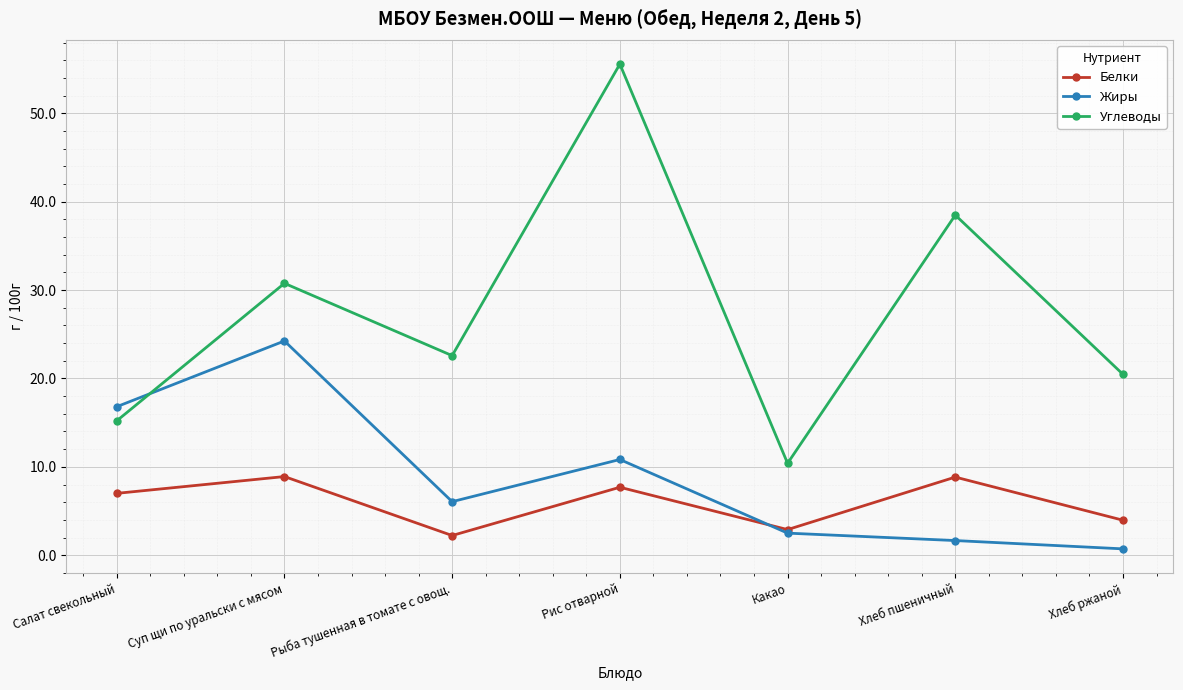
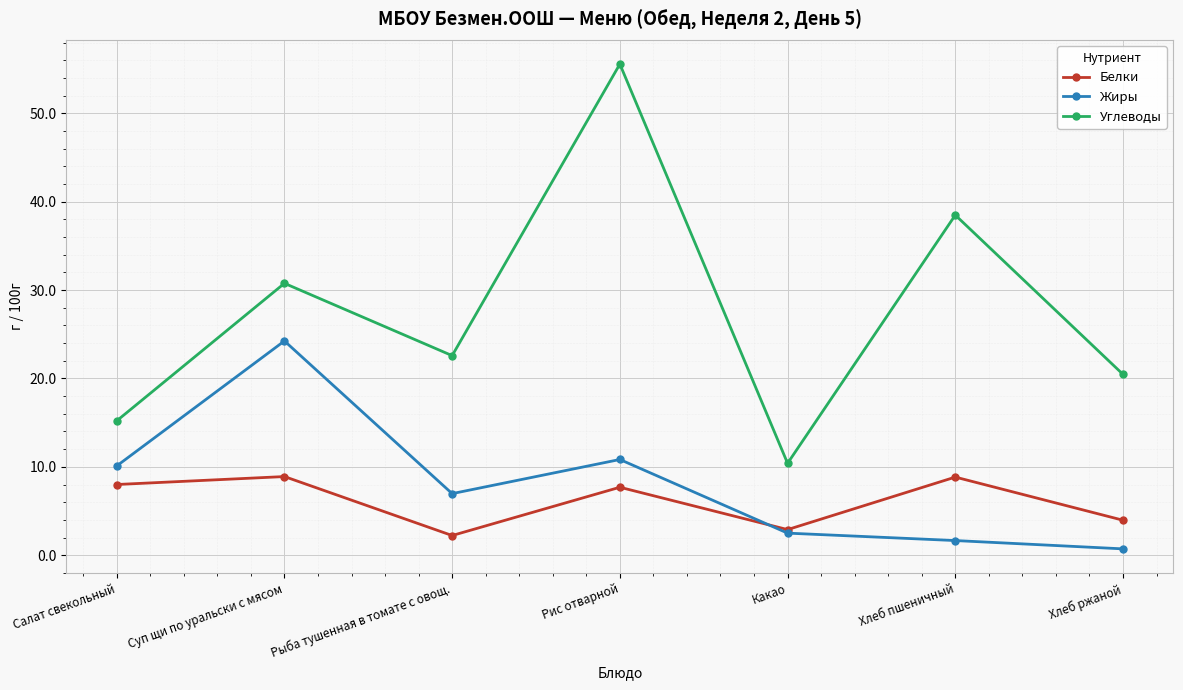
  {
    "Белки": {
-     "Салат свекольный": 7,
+     "Салат свекольный": 8,
      "Суп щи по уральски с мясом": 9,
      "Рыба тушенная в томате с овощ.": 2,
      "Рис отварной": 8,
      "Какао": 3,
      "Хлеб пшеничный": 9,
      "Хлеб ржаной": 4
    },
    "Жиры": {
-     "Салат свекольный": 17,
+     "Салат свекольный": 10,
      "Суп щи по уральски с мясом": 24,
-     "Рыба тушенная в томате с овощ.": 6,
+     "Рыба тушенная в томате с овощ.": 7,
      "Рис отварной": 11,
      "Какао": 3,
      "Хлеб пшеничный": 2,
      "Хлеб ржаной": 1
    },
    "Углеводы": {
      "Салат свекольный": 15,
      "Суп щи по уральски с мясом": 31,
      "Рыба тушенная в томате с овощ.": 23,
      "Рис отварной": 56,
      "Какао": 10,
      "Хлеб пшеничный": 38,
      "Хлеб ржаной": 20
    }
  }
